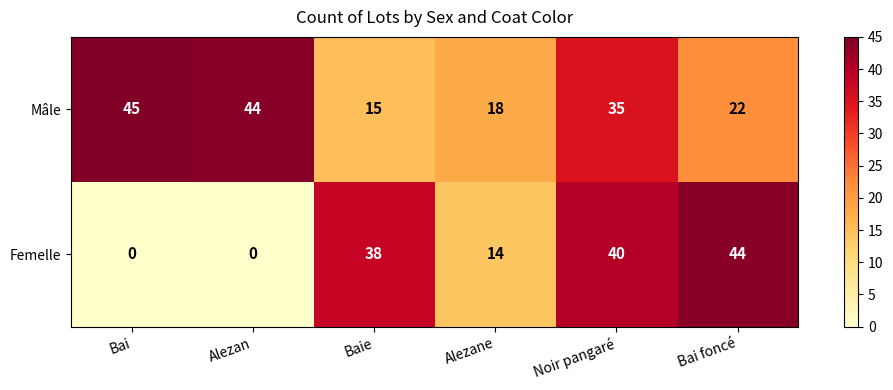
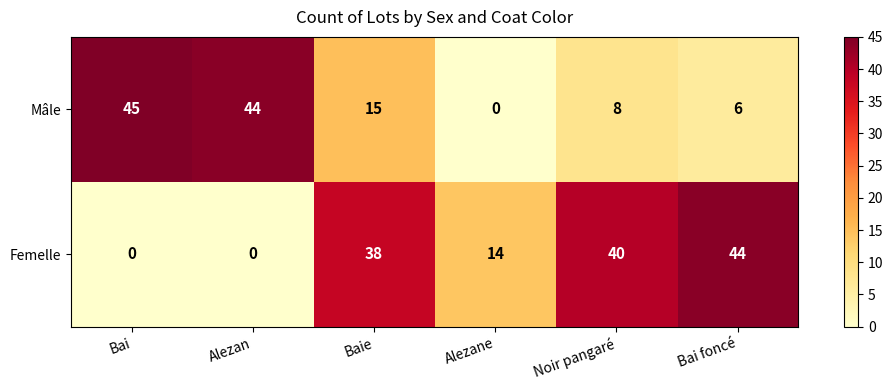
  {
    "Mâle": {
      "Bai": 45,
      "Alezan": 44,
      "Baie": 15,
-     "Alezane": 18,
-     "Noir pangaré": 35,
-     "Bai foncé": 22
+     "Alezane": 0,
+     "Noir pangaré": 8,
+     "Bai foncé": 6
    },
    "Femelle": {
      "Bai": 0,
      "Alezan": 0,
      "Baie": 38,
      "Alezane": 14,
      "Noir pangaré": 40,
      "Bai foncé": 44
    }
  }
